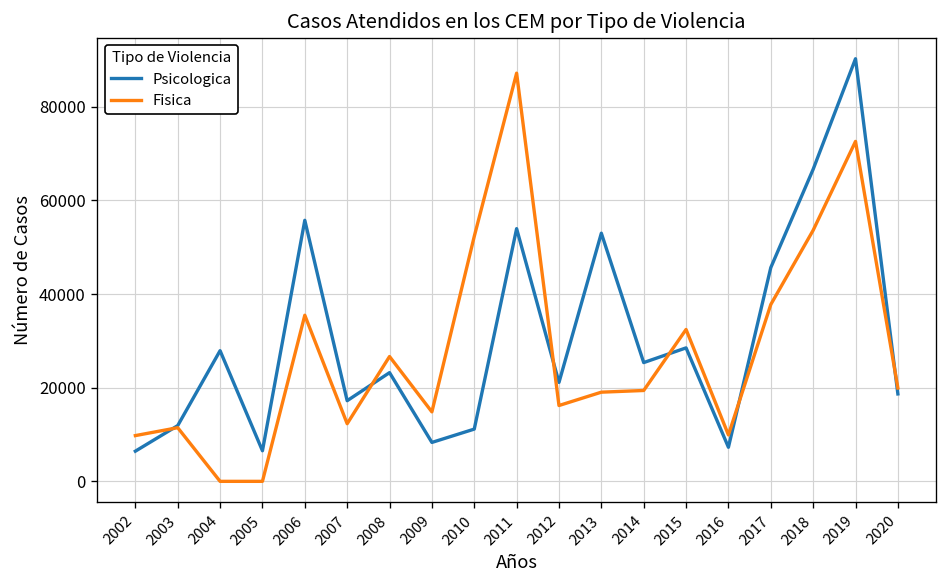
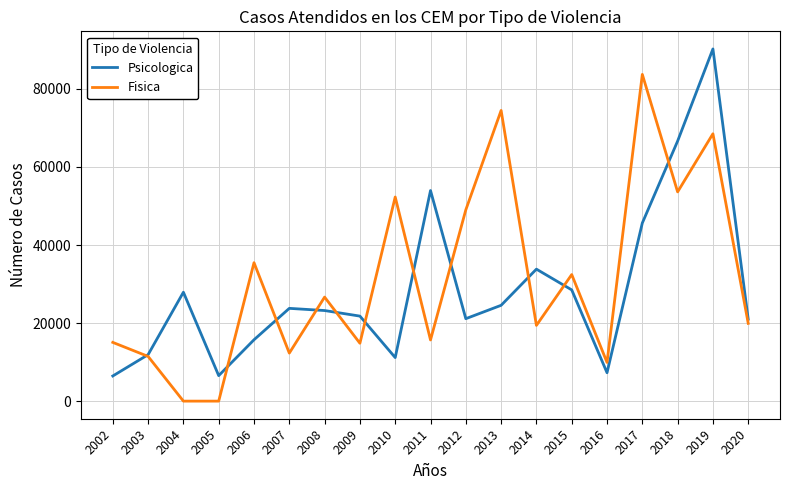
  {
    "Psicologica": {
      "2002": 6000,
      "2004": 28000,
      "2005": 7000,
-     "2006": 56000,
-     "2007": 17000,
+     "2006": 16000,
+     "2007": 24000,
      "2008": 23000,
-     "2009": 8000,
+     "2009": 22000,
      "2010": 11000,
      "2011": 54000,
      "2012": 21000,
-     "2013": 53000,
-     "2014": 25000,
+     "2013": 25000,
+     "2014": 34000,
      "2015": 28000,
      "2016": 7000,
      "2017": 46000,
      "2018": 67000,
      "2019": 90000,
-     "2020": 19000
+     "2020": 21000
    },
    "Fisica": {
-     "2002": 10000,
+     "2002": 15000,
      "2004": 0,
      "2005": 0,
      "2006": 35000,
      "2007": 12000,
      "2008": 27000,
      "2009": 15000,
      "2010": 52000,
-     "2011": 87000,
-     "2012": 16000,
-     "2013": 19000,
+     "2011": 16000,
+     "2012": 49000,
+     "2013": 74000,
      "2014": 19000,
      "2015": 32000,
      "2016": 10000,
-     "2017": 38000,
+     "2017": 84000,
      "2018": 54000,
-     "2019": 73000,
+     "2019": 69000,
      "2020": 20000
    }
  }
